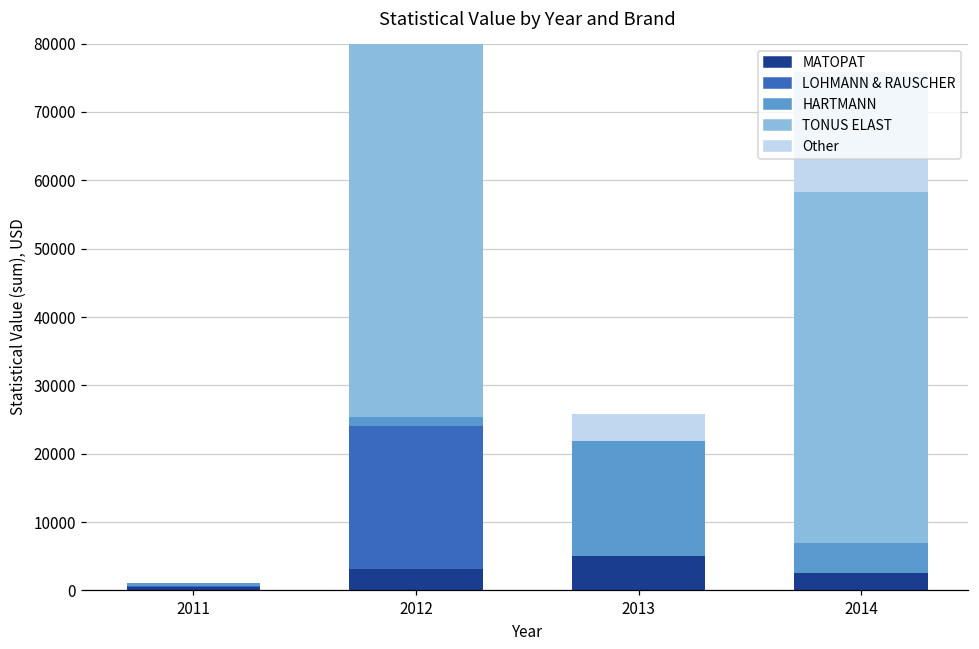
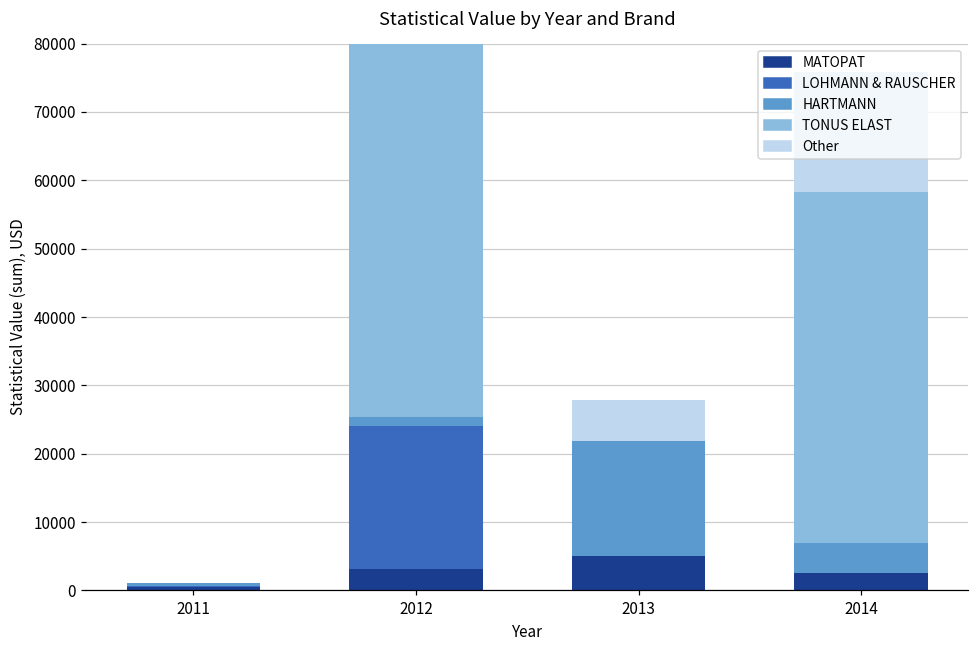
  {
    "MATOPAT": {
      "2011": 0,
      "2012": 3000,
      "2013": 5000,
      "2014": 2000
    },
    "TONUS ELAST": {
      "2011": 0,
      "2013": 0,
      "2014": 51000
    },
    "Other": {
      "2011": 0,
-     "2013": 4000
+     "2013": 6000
    }
  }
